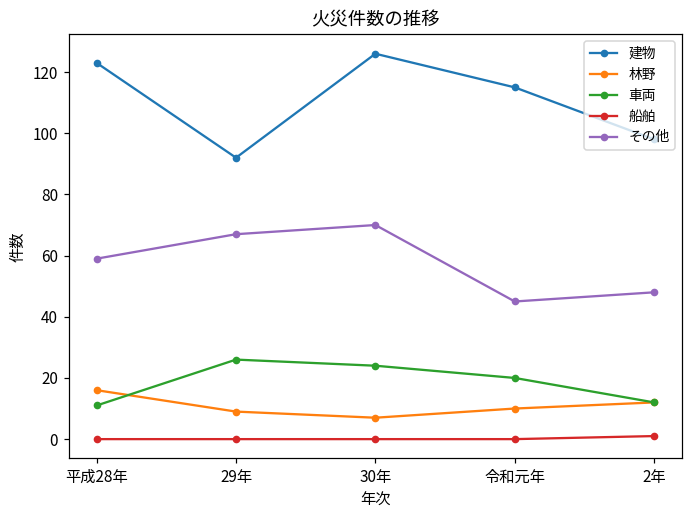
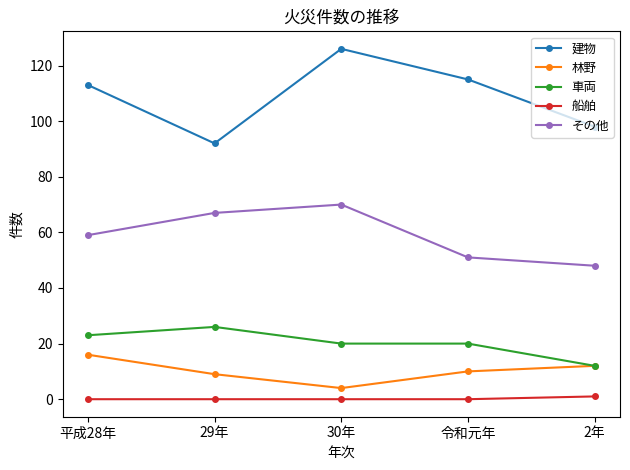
  {
    "建物": {
-     "平成28年": 123,
+     "平成28年": 113,
      "29年": 92,
      "30年": 126,
      "令和元年": 115
    },
    "林野": {
      "平成28年": 16,
      "29年": 9,
-     "30年": 7,
+     "30年": 4,
      "令和元年": 10
    },
    "車両": {
-     "平成28年": 11,
+     "平成28年": 23,
      "29年": 26,
-     "30年": 24,
+     "30年": 20,
      "令和元年": 20
    },
    "船舶": {
      "平成28年": 0,
      "29年": 0,
      "30年": 0,
      "令和元年": 0,
      "2年": 1
    },
    "その他": {
      "平成28年": 59,
      "29年": 67,
      "30年": 70,
-     "令和元年": 45,
+     "令和元年": 51,
      "2年": 48
    }
  }
